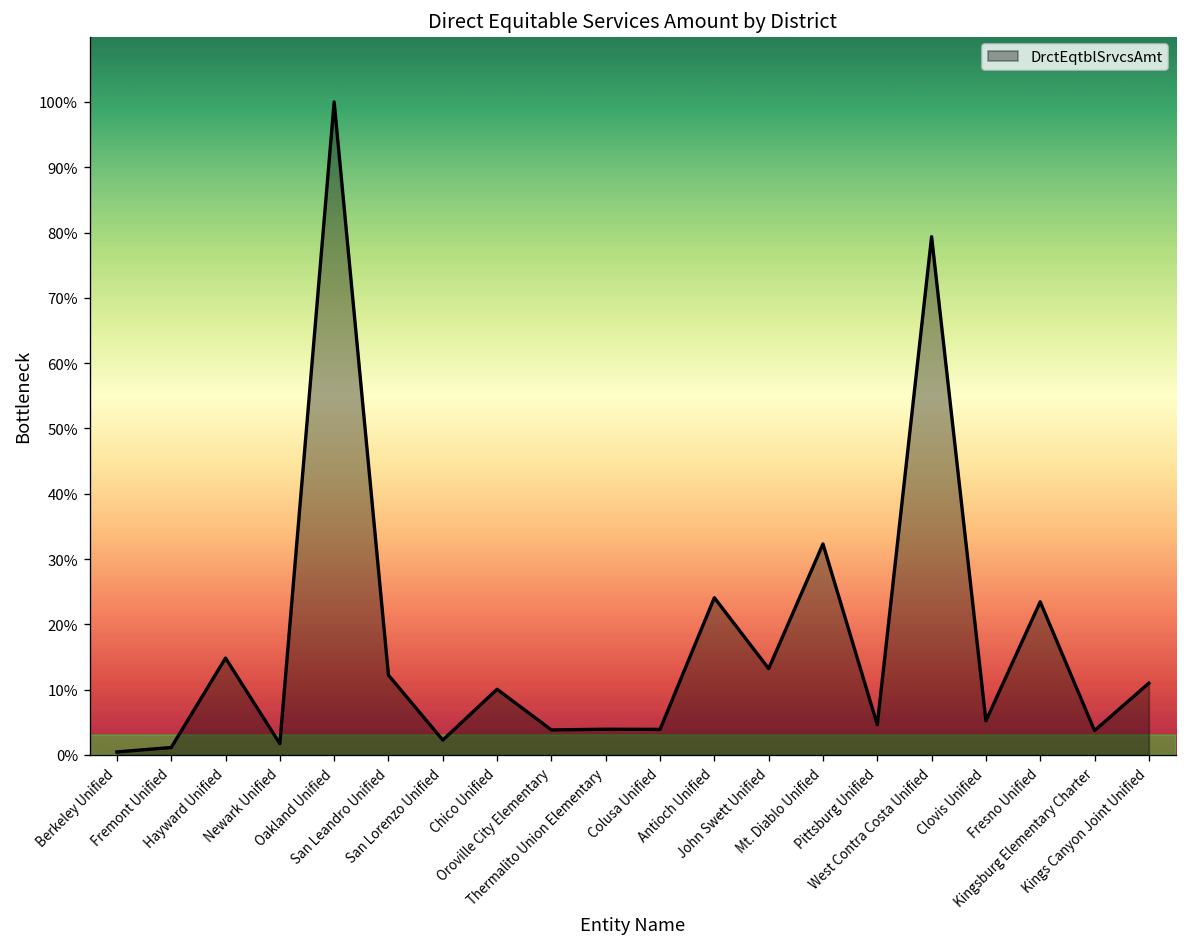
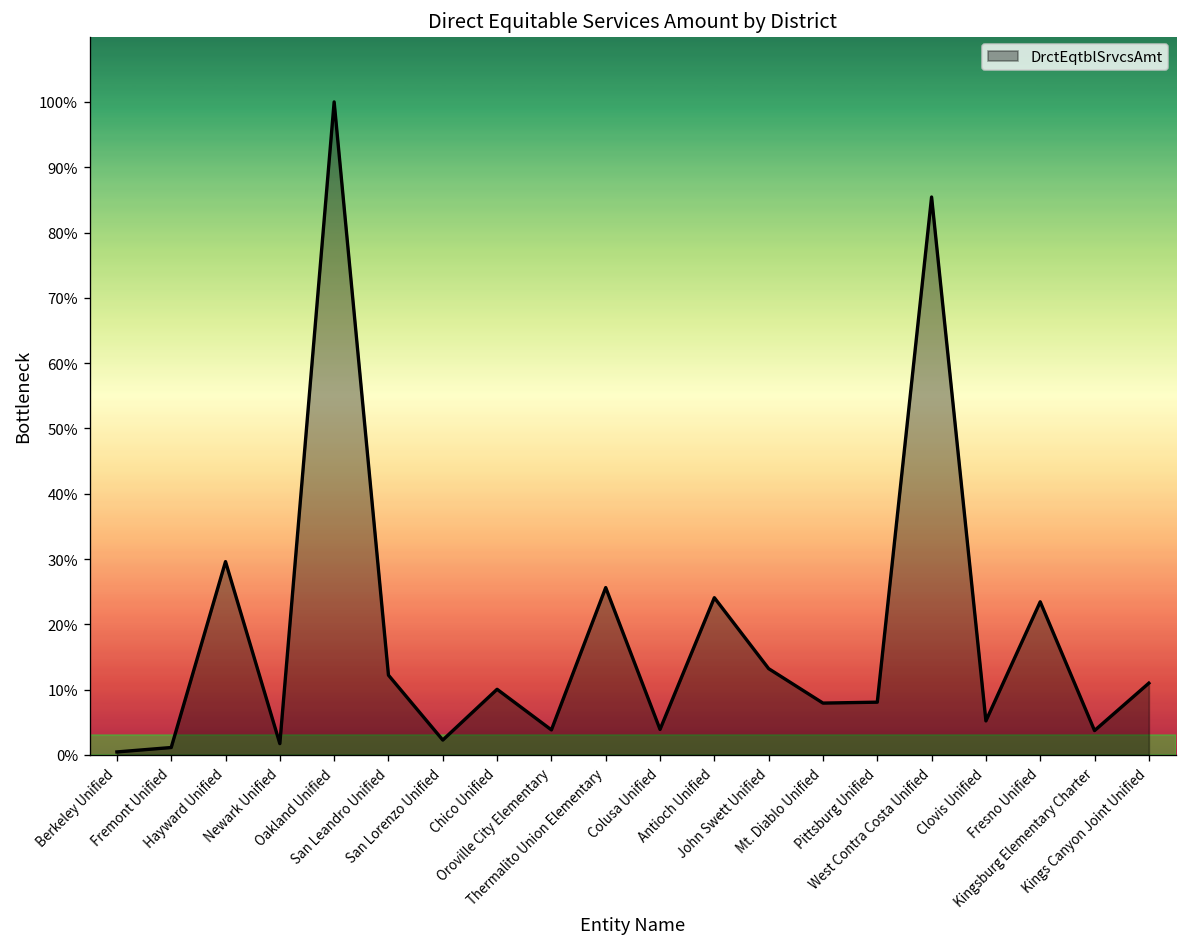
  {
-   "Hayward Unified": "15%",
+   "Hayward Unified": "30%",
    "Oakland Unified": "100%",
    "San Leandro Unified": "12%",
    "Chico Unified": "10%",
    "Oroville City Elementary": "4%",
-   "Thermalito Union Elementary": "4%",
+   "Thermalito Union Elementary": "26%",
    "Colusa Unified": "4%",
    "Antioch Unified": "24%",
    "John Swett Unified": "13%",
-   "Mt. Diablo Unified": "32%",
-   "Pittsburg Unified": "5%",
-   "West Contra Costa Unified": "79%",
+   "Mt. Diablo Unified": "8%",
+   "Pittsburg Unified": "8%",
+   "West Contra Costa Unified": "85%",
    "Clovis Unified": "5%",
    "Fresno Unified": "23%",
    "Kingsburg Elementary Charter": "4%",
    "Kings Canyon Joint Unified": "11%"
  }
